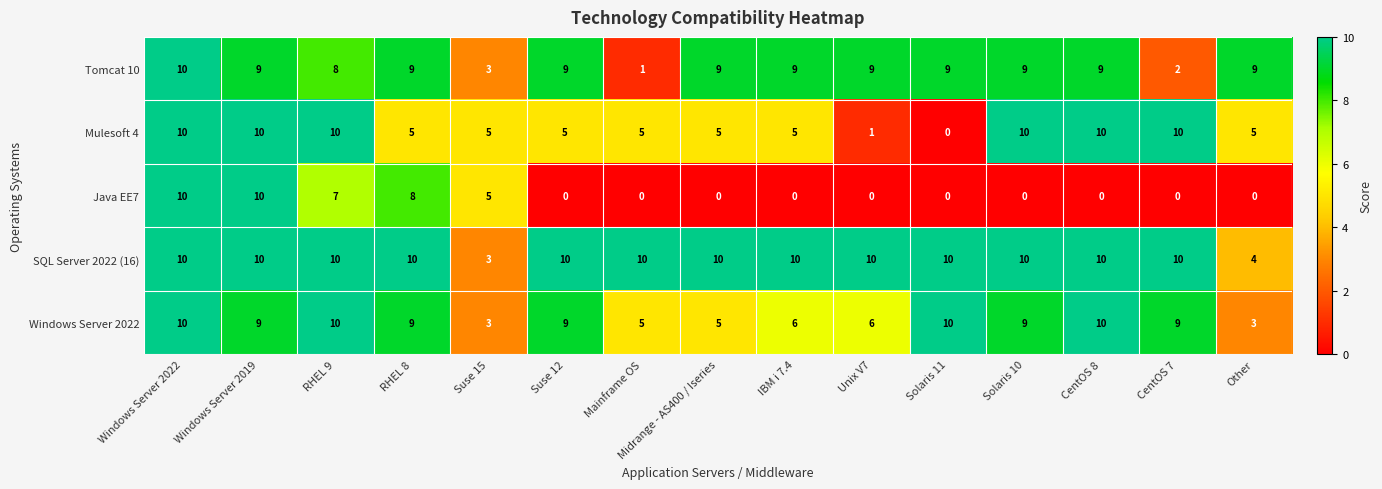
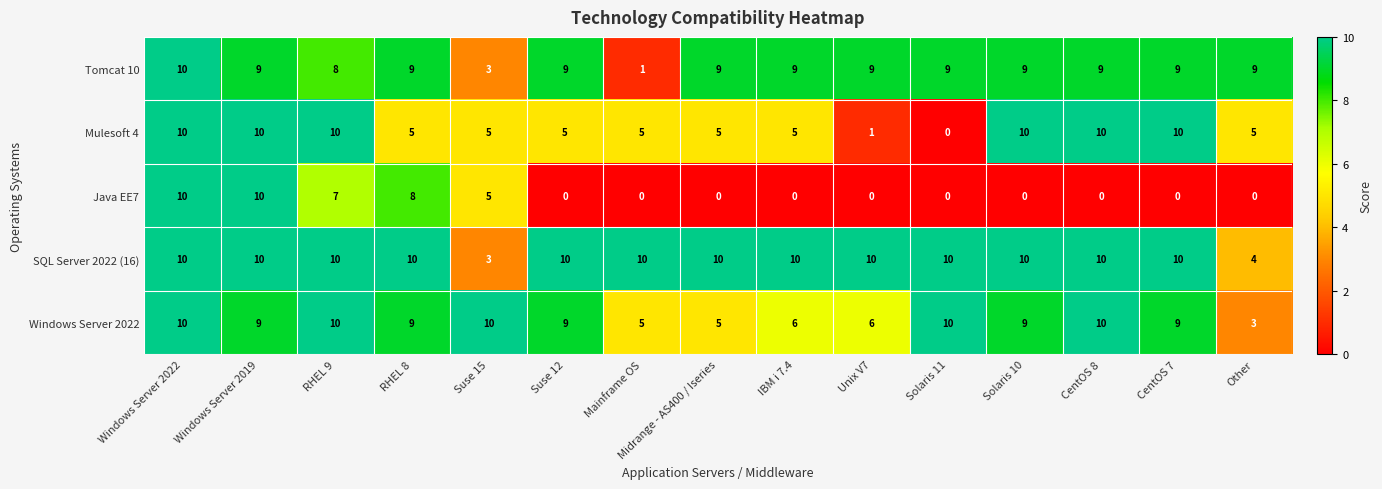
  {
    "Tomcat 10": {
      "Windows Server 2022": 10,
      "Windows Server 2019": 9,
      "RHEL 9": 8,
      "RHEL 8": 9,
      "Suse 15": 3,
      "Suse 12": 9,
      "Mainframe OS": 1,
      "Midrange - AS400 / Iseries": 9,
      "IBM i 7.4": 9,
      "Unix V7": 9,
      "Solaris 11": 9,
      "Solaris 10": 9,
      "CentOS 8": 9,
-     "CentOS 7": 2,
+     "CentOS 7": 9,
      "Other": 9
    },
    "Mulesoft 4": {
      "Windows Server 2022": 10,
      "Windows Server 2019": 10,
      "RHEL 9": 10,
      "RHEL 8": 5,
      "Suse 15": 5,
      "Suse 12": 5,
      "Mainframe OS": 5,
      "Midrange - AS400 / Iseries": 5,
      "IBM i 7.4": 5,
      "Unix V7": 1,
      "Solaris 11": 0,
      "Solaris 10": 10,
      "CentOS 8": 10,
      "CentOS 7": 10,
      "Other": 5
    },
    "Java EE7": {
      "Windows Server 2022": 10,
      "Windows Server 2019": 10,
      "RHEL 9": 7,
      "RHEL 8": 8,
      "Suse 15": 5,
      "Suse 12": 0,
      "Mainframe OS": 0,
      "Midrange - AS400 / Iseries": 0,
      "IBM i 7.4": 0,
      "Unix V7": 0,
      "Solaris 11": 0,
      "Solaris 10": 0,
      "CentOS 8": 0,
      "CentOS 7": 0,
      "Other": 0
    },
    "SQL Server 2022 (16)": {
      "Windows Server 2022": 10,
      "Windows Server 2019": 10,
      "RHEL 9": 10,
      "RHEL 8": 10,
      "Suse 15": 3,
      "Suse 12": 10,
      "Mainframe OS": 10,
      "Midrange - AS400 / Iseries": 10,
      "IBM i 7.4": 10,
      "Unix V7": 10,
      "Solaris 11": 10,
      "Solaris 10": 10,
      "CentOS 8": 10,
      "CentOS 7": 10,
      "Other": 4
    },
    "Windows Server 2022": {
      "Windows Server 2022": 10,
      "Windows Server 2019": 9,
      "RHEL 9": 10,
      "RHEL 8": 9,
-     "Suse 15": 3,
+     "Suse 15": 10,
      "Suse 12": 9,
      "Mainframe OS": 5,
      "Midrange - AS400 / Iseries": 5,
      "IBM i 7.4": 6,
      "Unix V7": 6,
      "Solaris 11": 10,
      "Solaris 10": 9,
      "CentOS 8": 10,
      "CentOS 7": 9,
      "Other": 3
    }
  }
